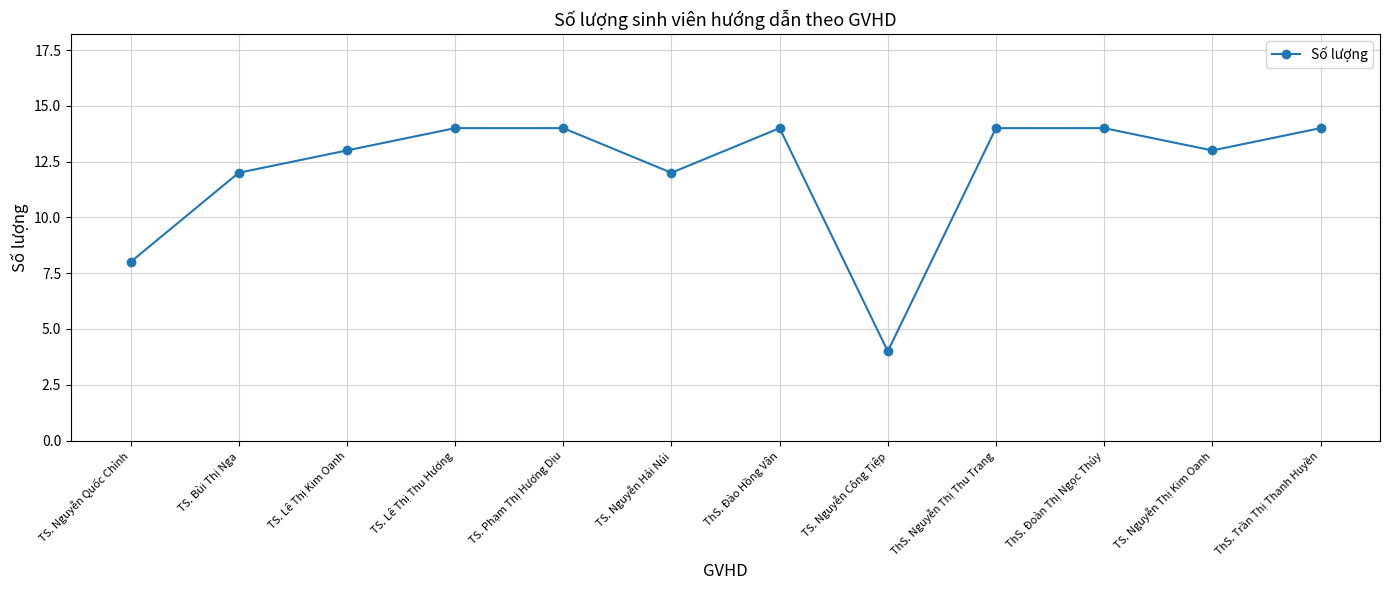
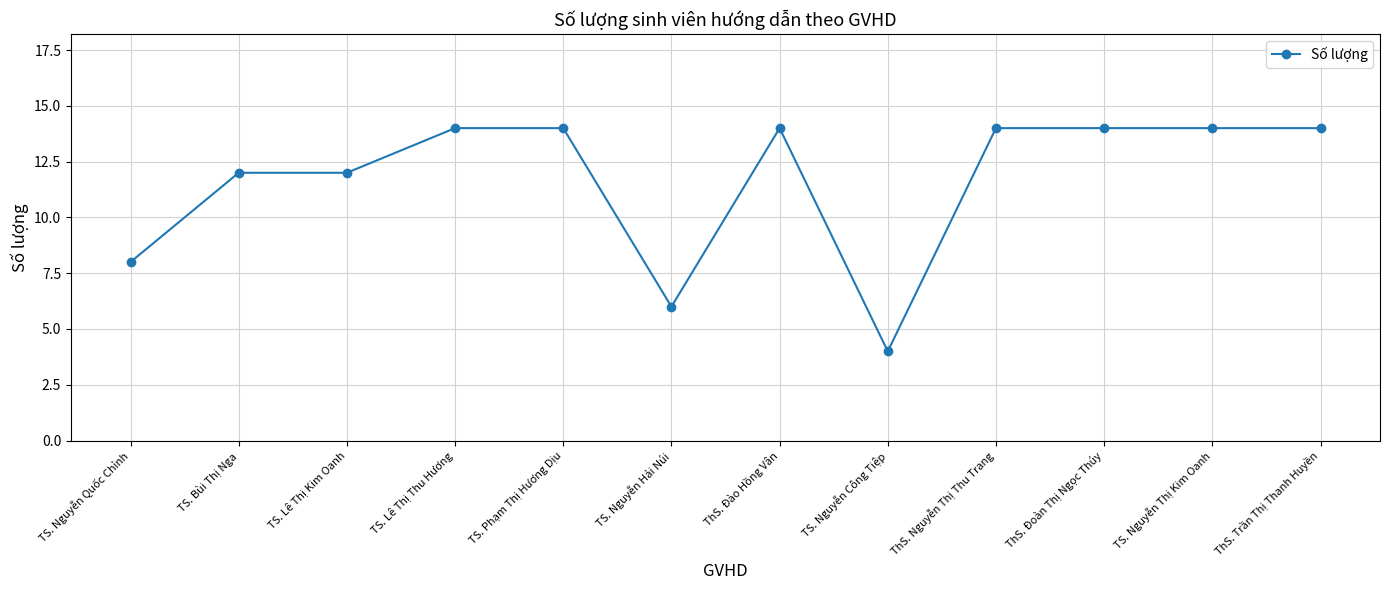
  {
    "TS. Nguyễn Quốc Chỉnh": 8,
    "TS. Bùi Thị Nga": 12,
-   "TS. Lê Thị Kim Oanh": 13,
+   "TS. Lê Thị Kim Oanh": 12,
    "TS. Lê Thị Thu Hương": 14,
    "TS. Phạm Thị Hương Dịu": 14,
-   "TS. Nguyễn Hải Núi": 12,
+   "TS. Nguyễn Hải Núi": 6,
    "ThS. Đào Hồng Vân": 14,
    "TS. Nguyễn Công Tiệp": 4,
    "ThS. Nguyễn Thị Thu Trang": 14,
    "ThS. Đoàn Thị Ngọc Thúy": 14,
-   "TS. Nguyễn Thị Kim Oanh": 13,
+   "TS. Nguyễn Thị Kim Oanh": 14,
    "ThS. Trần Thị Thanh Huyền": 14
  }
